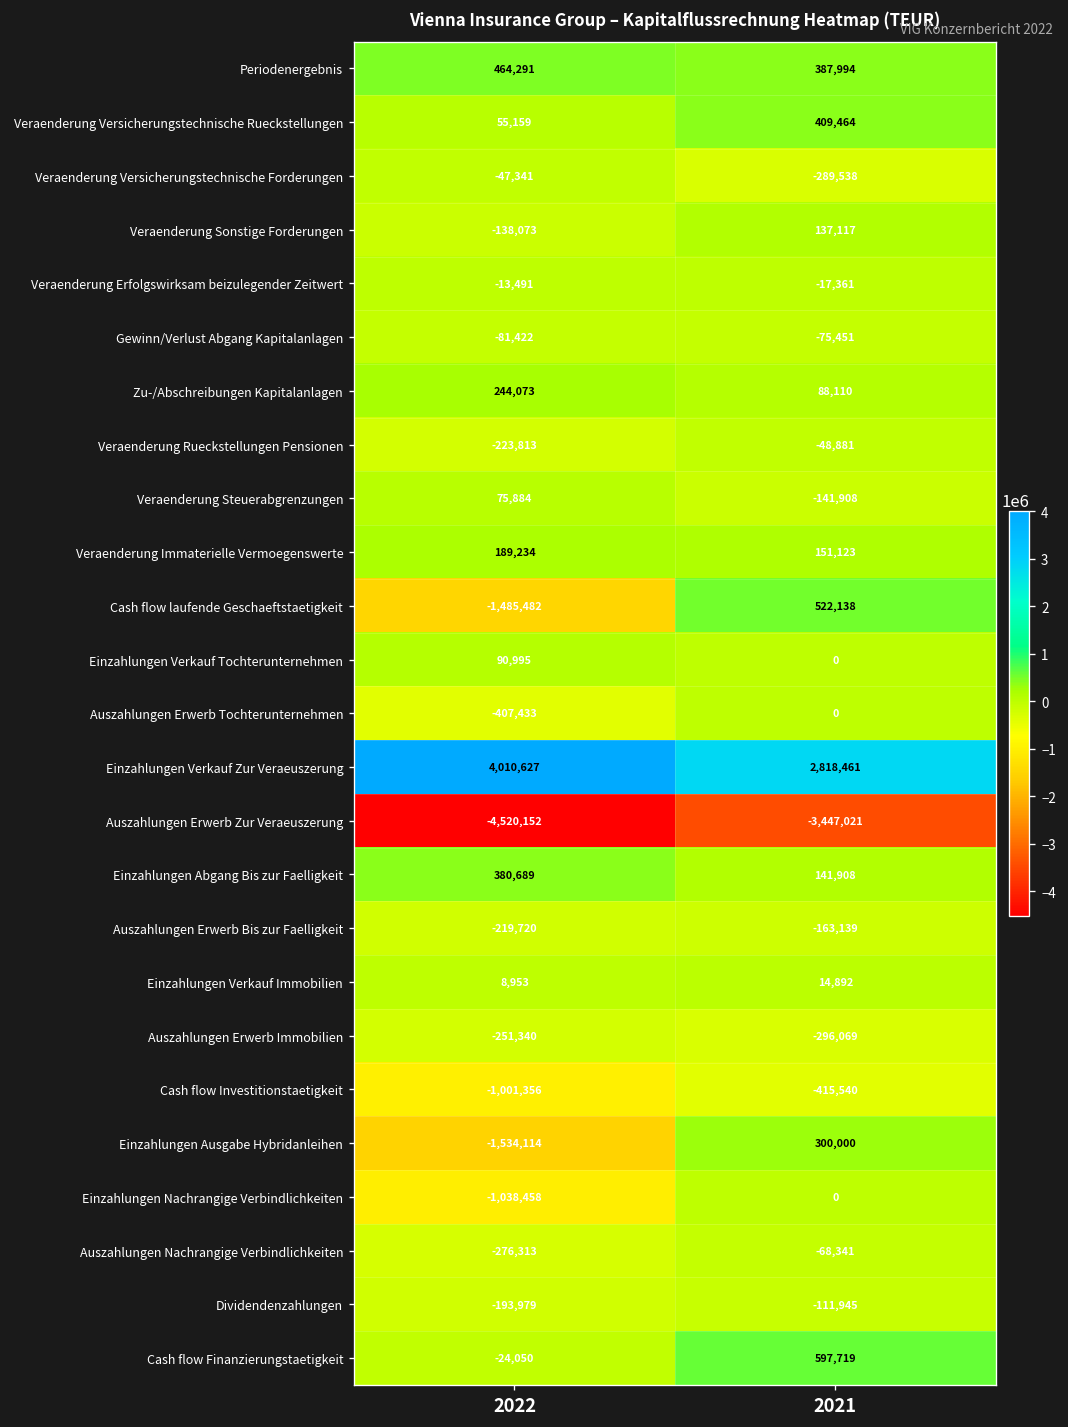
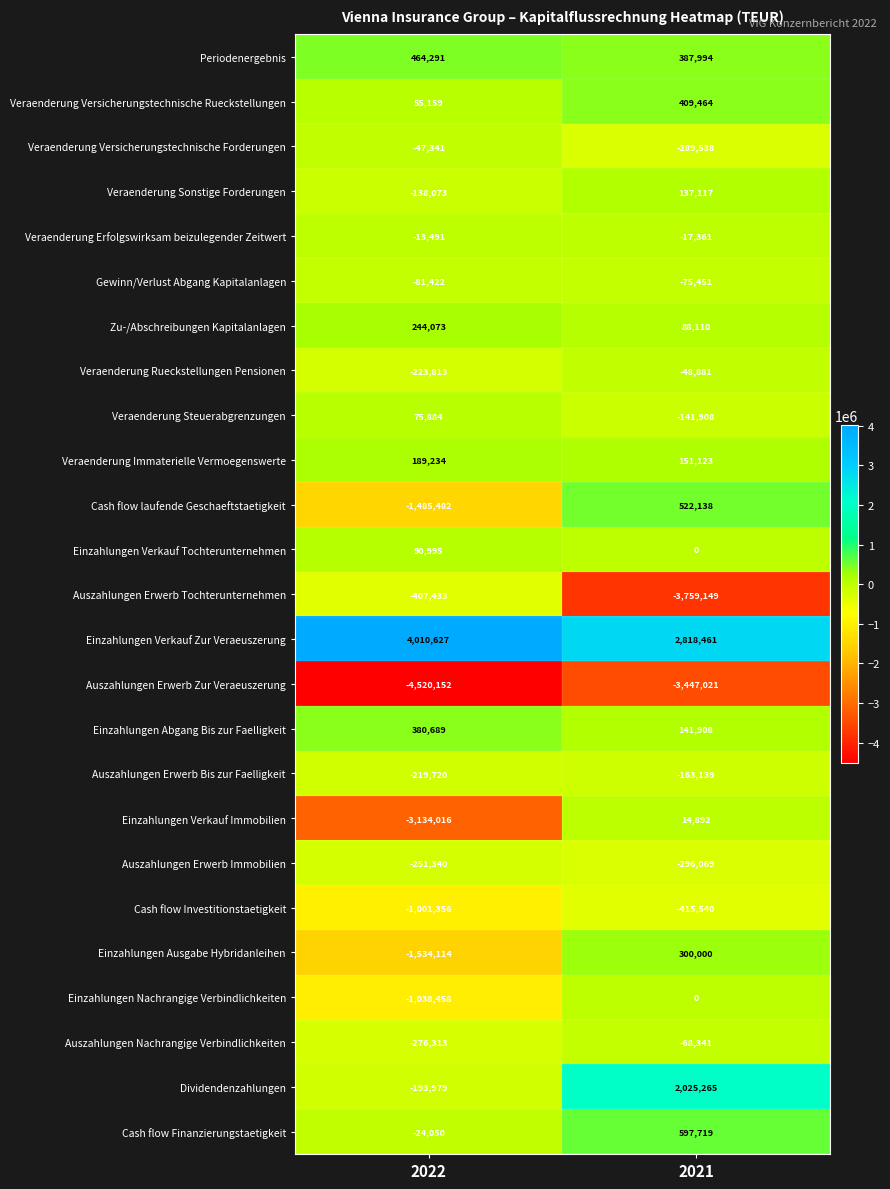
  {
    "Periodenergebnis": {
      "2022": "464,291",
      "2021": "387,994"
    },
    "Veraenderung Versicherungstechnische Rueckstellungen": {
      "2022": "55,159",
      "2021": "409,464"
    },
    "Veraenderung Versicherungstechnische Forderungen": {
      "2022": "-47,341",
      "2021": "-289,538"
    },
    "Veraenderung Sonstige Forderungen": {
      "2022": "-138,073",
      "2021": "137,117"
    },
    "Veraenderung Erfolgswirksam beizulegender Zeitwert": {
      "2022": "-13,491",
      "2021": "-17,361"
    },
    "Gewinn/Verlust Abgang Kapitalanlagen": {
      "2022": "-81,422",
      "2021": "-75,451"
    },
    "Zu-/Abschreibungen Kapitalanlagen": {
      "2022": "244,073",
      "2021": "88,110"
    },
    "Veraenderung Rueckstellungen Pensionen": {
      "2022": "-223,813",
      "2021": "-48,881"
    },
    "Veraenderung Steuerabgrenzungen": {
      "2022": "75,884",
      "2021": "-141,908"
    },
    "Veraenderung Immaterielle Vermoegenswerte": {
      "2022": "189,234",
      "2021": "151,123"
    },
    "Cash flow laufende Geschaeftstaetigkeit": {
      "2022": "-1,485,482",
      "2021": "522,138"
    },
    "Einzahlungen Verkauf Tochterunternehmen": {
      "2022": "90,995",
      "2021": "0"
    },
    "Auszahlungen Erwerb Tochterunternehmen": {
      "2022": "-407,433",
-     "2021": "0"
+     "2021": "-3,759,149"
    },
    "Einzahlungen Verkauf Zur Veraeuszerung": {
      "2022": "4,010,627",
      "2021": "2,818,461"
    },
    "Auszahlungen Erwerb Zur Veraeuszerung": {
      "2022": "-4,520,152",
      "2021": "-3,447,021"
    },
    "Einzahlungen Abgang Bis zur Faelligkeit": {
      "2022": "380,689",
      "2021": "141,908"
    },
    "Auszahlungen Erwerb Bis zur Faelligkeit": {
      "2022": "-219,720",
      "2021": "-163,139"
    },
    "Einzahlungen Verkauf Immobilien": {
-     "2022": "8,953",
+     "2022": "-3,134,016",
      "2021": "14,892"
    },
    "Auszahlungen Erwerb Immobilien": {
      "2022": "-251,340",
      "2021": "-296,069"
    },
    "Cash flow Investitionstaetigkeit": {
      "2022": "-1,001,356",
      "2021": "-415,540"
    },
    "Einzahlungen Ausgabe Hybridanleihen": {
      "2022": "-1,534,114",
      "2021": "300,000"
    },
    "Einzahlungen Nachrangige Verbindlichkeiten": {
      "2022": "-1,038,458",
      "2021": "0"
    },
    "Auszahlungen Nachrangige Verbindlichkeiten": {
      "2022": "-276,313",
      "2021": "-68,341"
    },
    "Dividendenzahlungen": {
      "2022": "-193,979",
-     "2021": "-111,945"
+     "2021": "2,025,265"
    },
    "Cash flow Finanzierungstaetigkeit": {
      "2022": "-24,050",
      "2021": "597,719"
    }
  }
